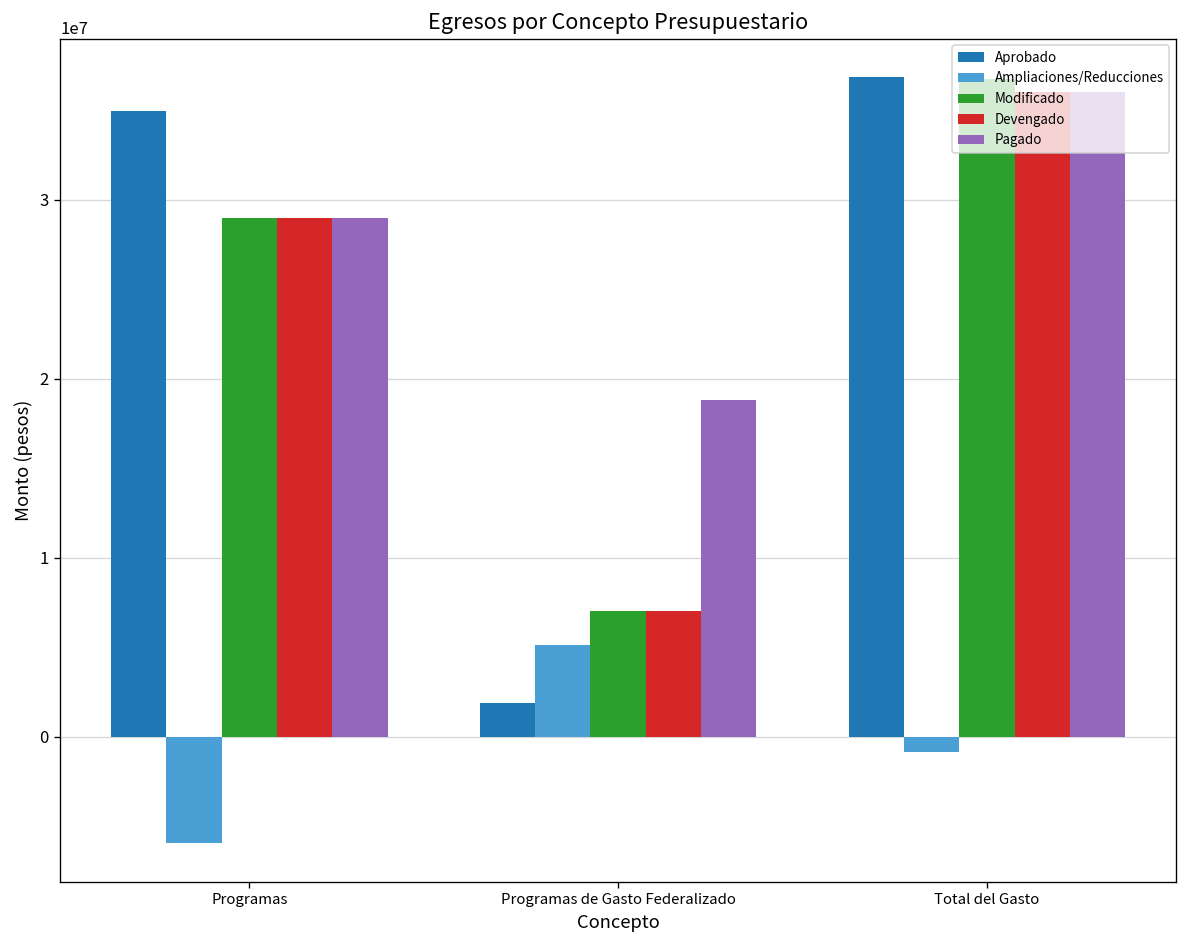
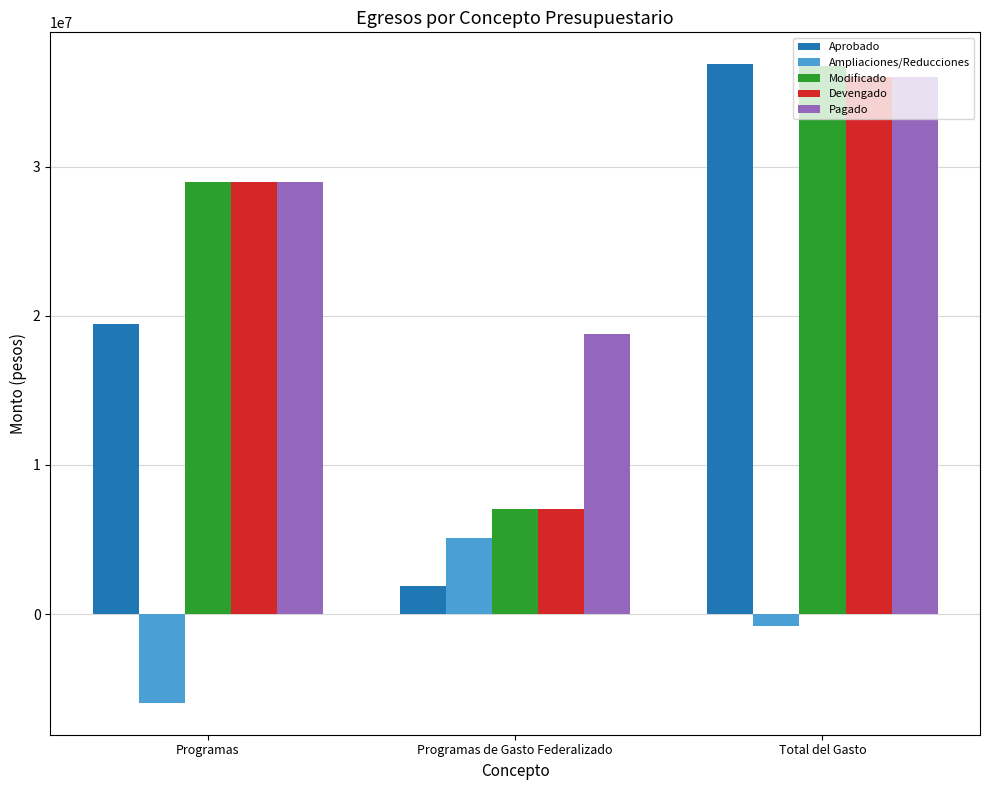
  {
    "Aprobado": {
-     "Programas": 34900000,
+     "Programas": 19500000,
      "Programas de Gasto Federalizado": 1900000,
      "Total del Gasto": 36900000
    },
    "Ampliaciones/Reducciones": {
      "Programas": -5900000,
      "Programas de Gasto Federalizado": 5100000,
      "Total del Gasto": -800000
    },
    "Modificado": {
      "Programas": 29000000,
      "Programas de Gasto Federalizado": 7000000
    },
    "Devengado": {
      "Programas": 29000000,
      "Programas de Gasto Federalizado": 7000000
    },
    "Pagado": {
      "Programas": 29000000,
      "Programas de Gasto Federalizado": 18800000
    }
  }
